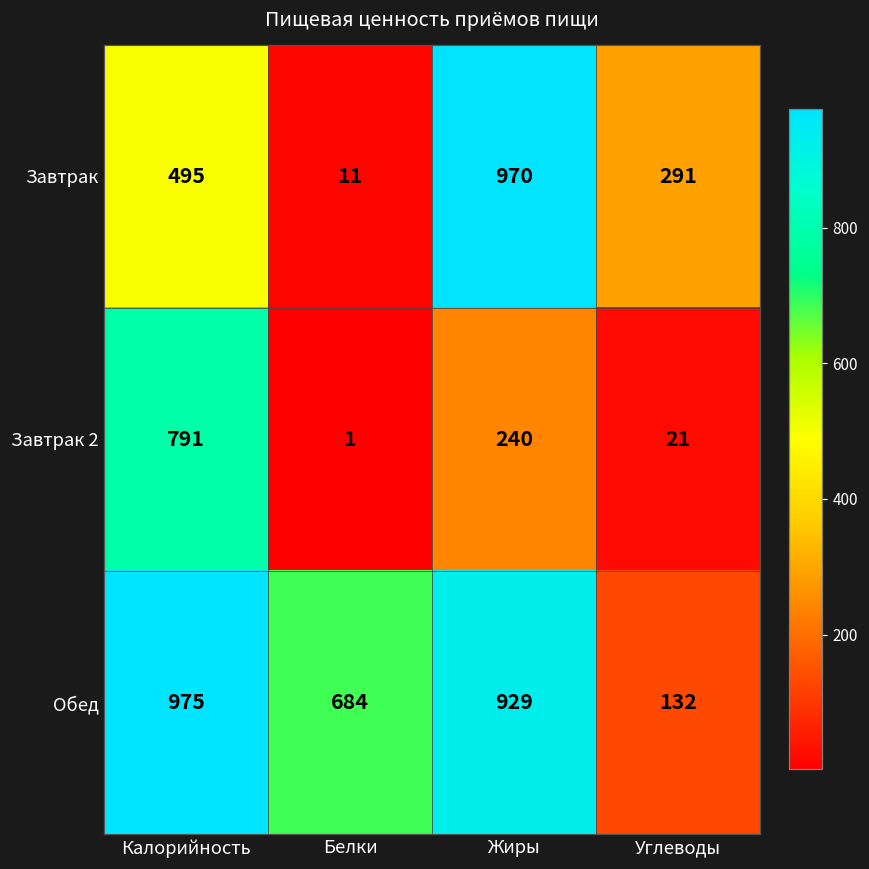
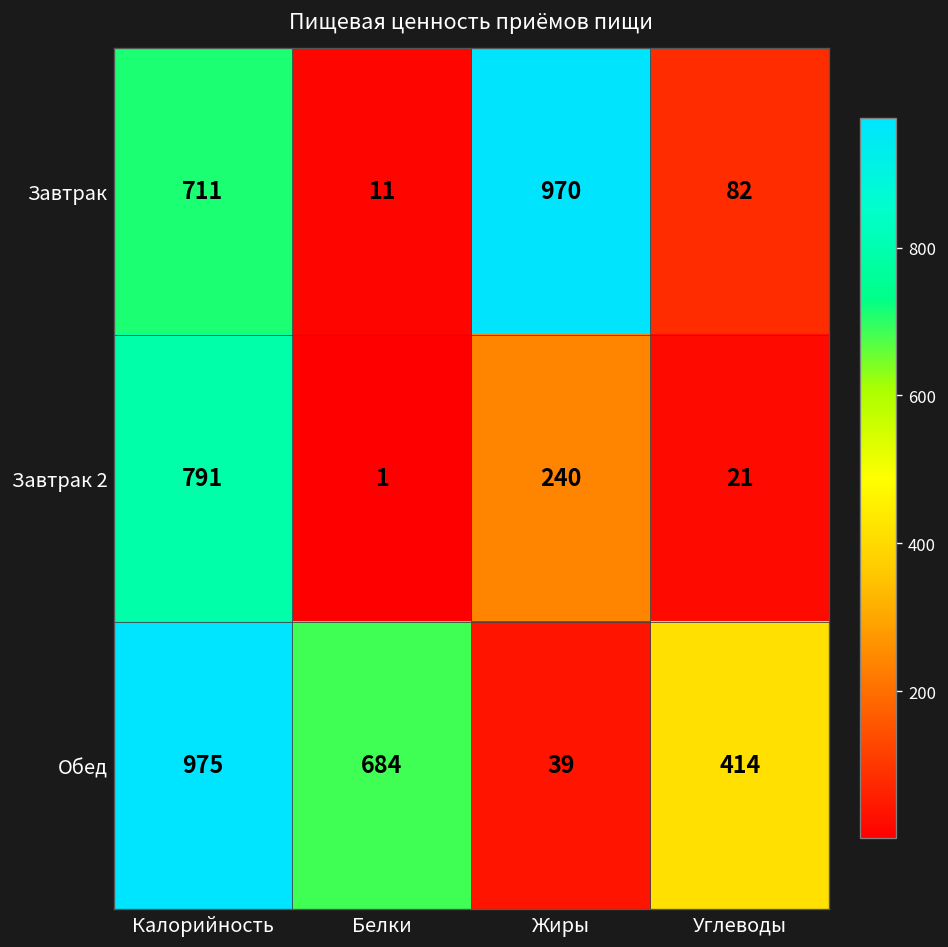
  {
    "Завтрак": {
-     "Калорийность": 495,
+     "Калорийность": 711,
      "Белки": 11,
      "Жиры": 970,
-     "Углеводы": 291
+     "Углеводы": 82
    },
    "Завтрак 2": {
      "Калорийность": 791,
      "Белки": 1,
      "Жиры": 240,
      "Углеводы": 21
    },
    "Обед": {
      "Калорийность": 975,
      "Белки": 684,
-     "Жиры": 929,
-     "Углеводы": 132
+     "Жиры": 39,
+     "Углеводы": 414
    }
  }
